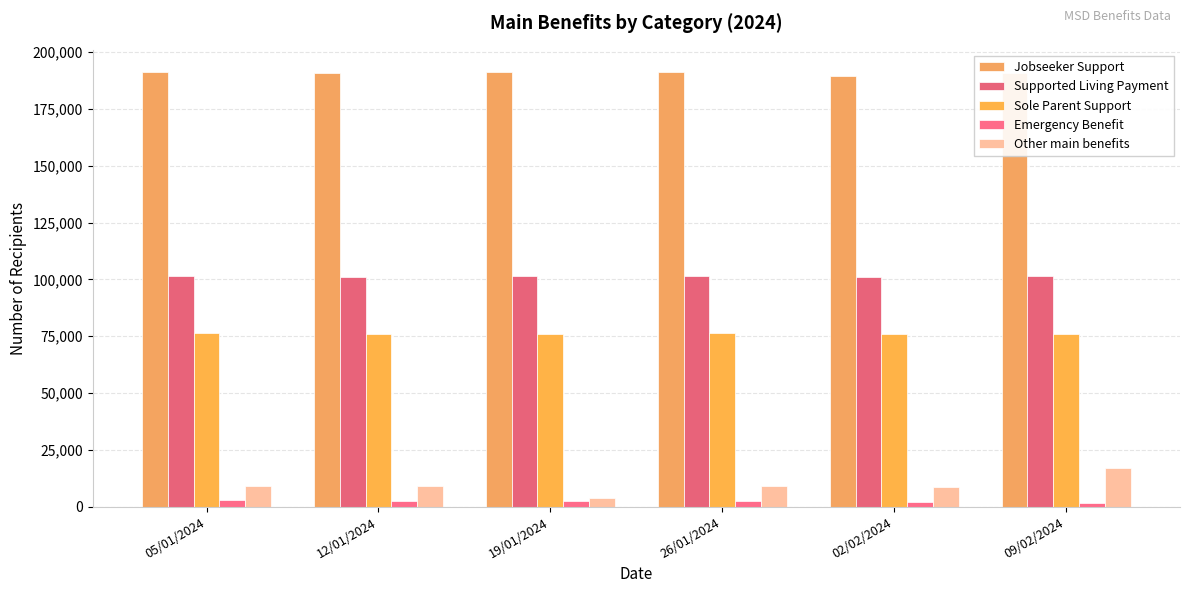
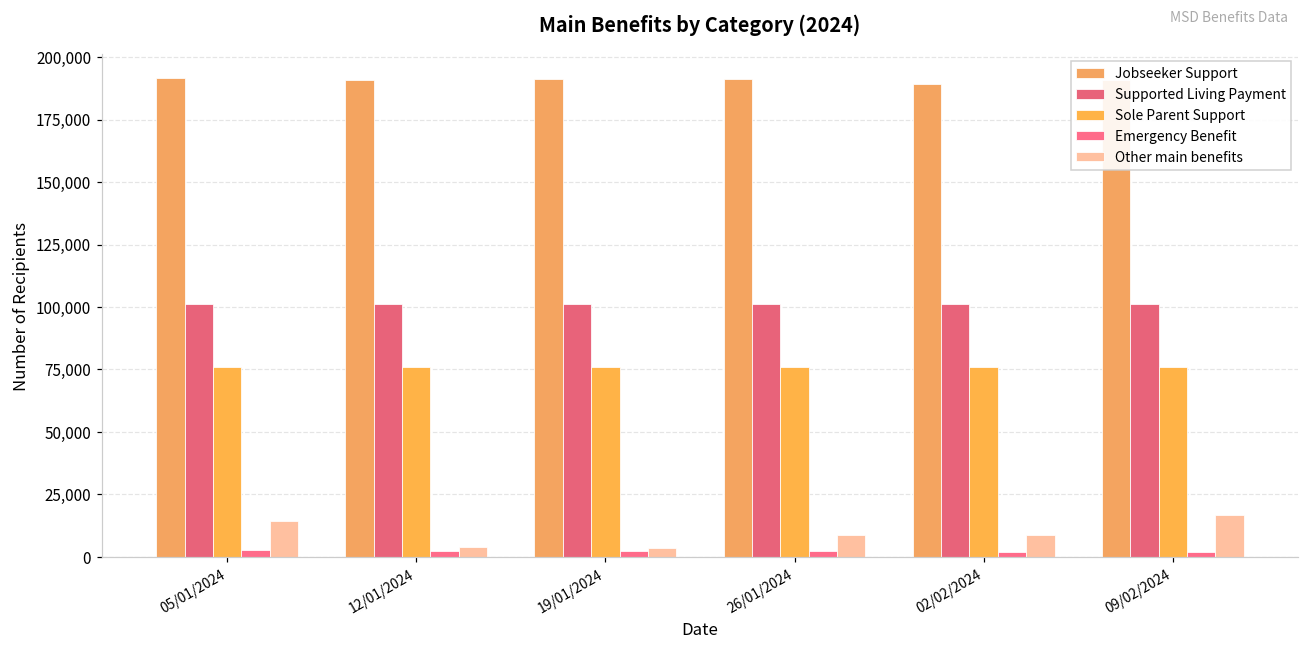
  {
    "Other main benefits": {
-     "05/01/2024": "9,000",
-     "12/01/2024": "9,000",
+     "05/01/2024": "14,000",
+     "12/01/2024": "4,000",
      "19/01/2024": "4,000",
      "26/01/2024": "9,000",
      "02/02/2024": "9,000",
      "09/02/2024": "17,000"
    }
  }
